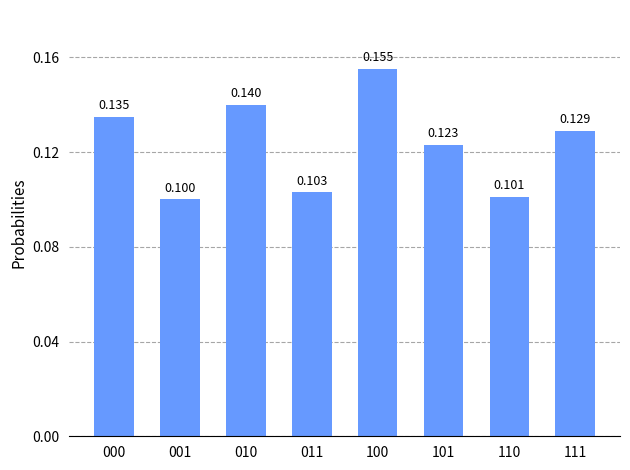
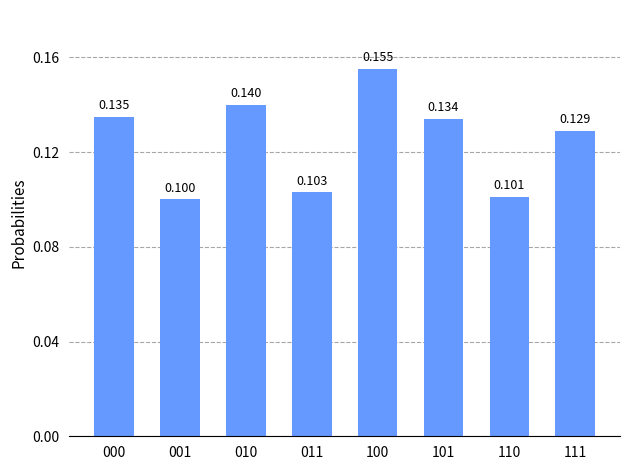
  {
    "000": 0.135,
    "001": 0.100,
    "010": 0.140,
    "011": 0.103,
    "100": 0.155,
-   "101": 0.123,
+   "101": 0.134,
    "110": 0.101,
    "111": 0.129
  }
